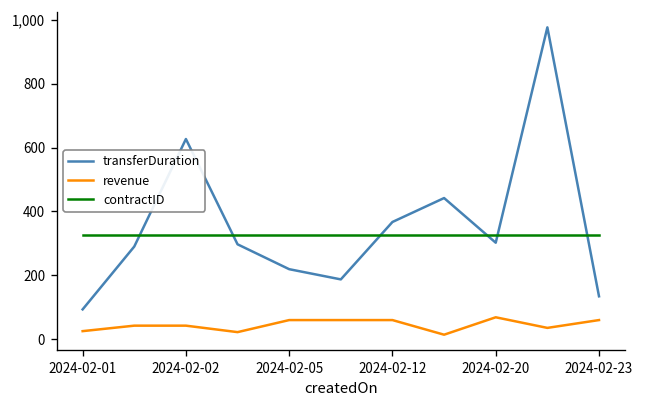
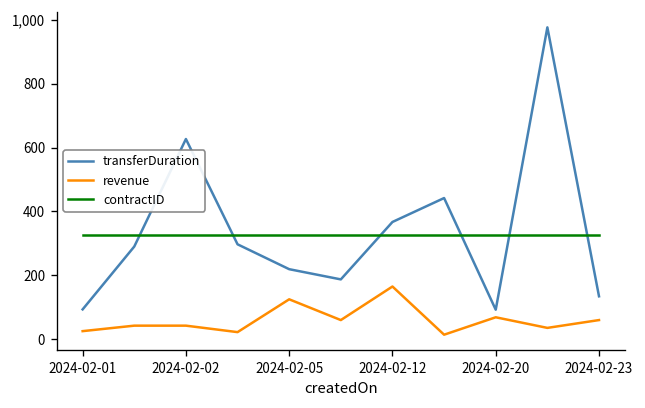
  {
    "transferDuration": {
      "2024-02-01": 90,
      "2024-02-05": 220,
      "2024-02-12": 370,
-     "2024-02-20": 300
+     "2024-02-20": 90
    },
    "revenue": {
      "2024-02-01": 20,
-     "2024-02-05": 60,
-     "2024-02-12": 60,
+     "2024-02-05": 120,
+     "2024-02-12": 160,
      "2024-02-20": 70
    },
    "contractID": {
      "2024-02-01": 330,
      "2024-02-05": 330,
      "2024-02-12": 330,
      "2024-02-20": 330
    }
  }
